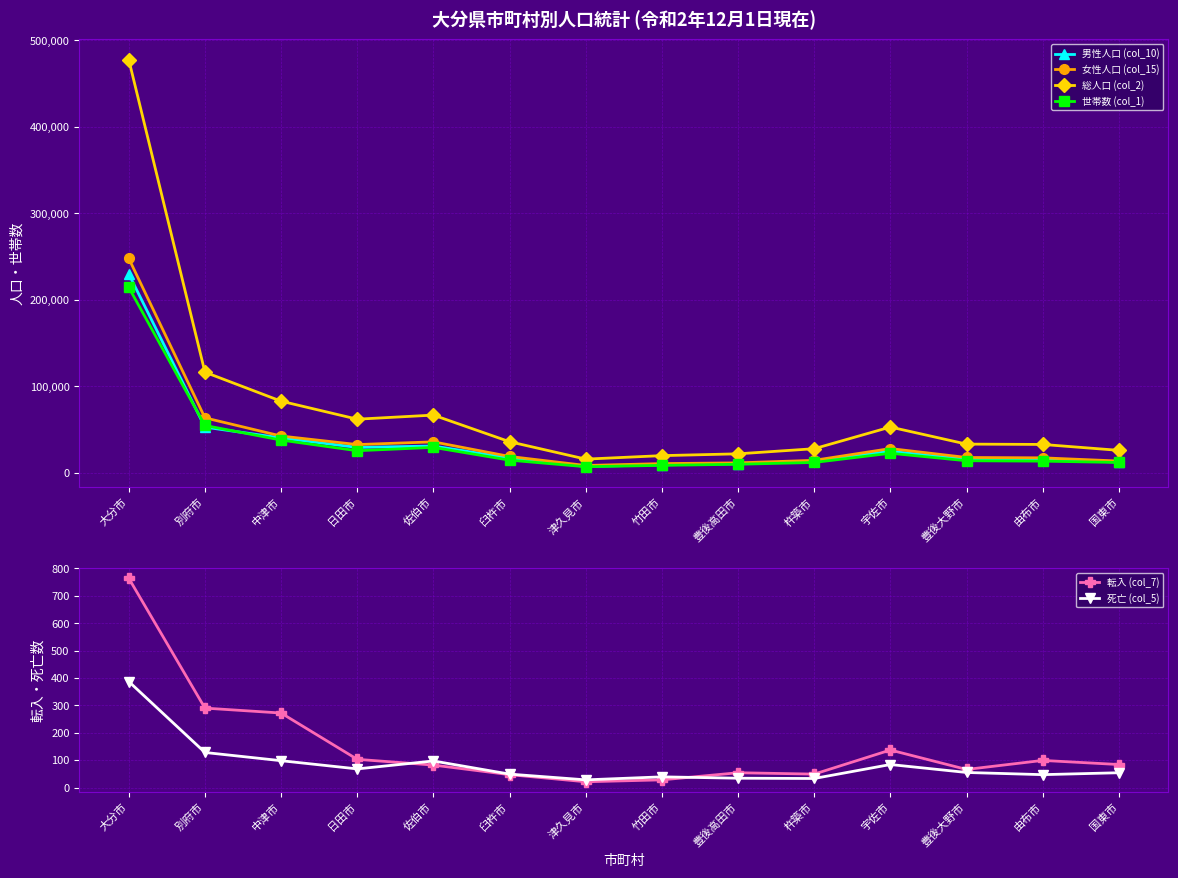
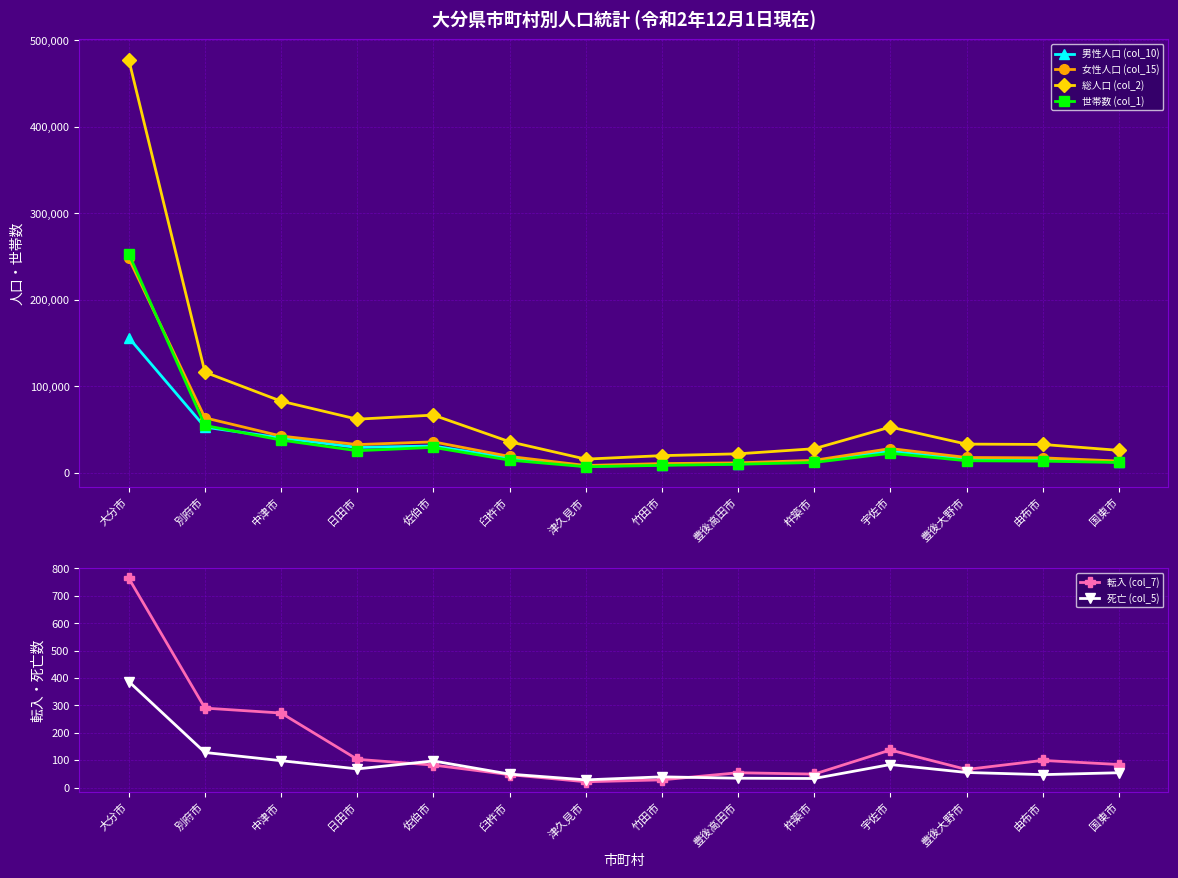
  {
    "大分県市町村別人口統計 (令和2年12月1日現在)": {
      "男性人口 (col_10)": {
-       "大分市": "230,000",
+       "大分市": "160,000",
        "日田市": "30,000"
      },
      "世帯数 (col_1)": {
-       "大分市": "210,000",
+       "大分市": "250,000",
        "日田市": "30,000"
      }
    }
  }
